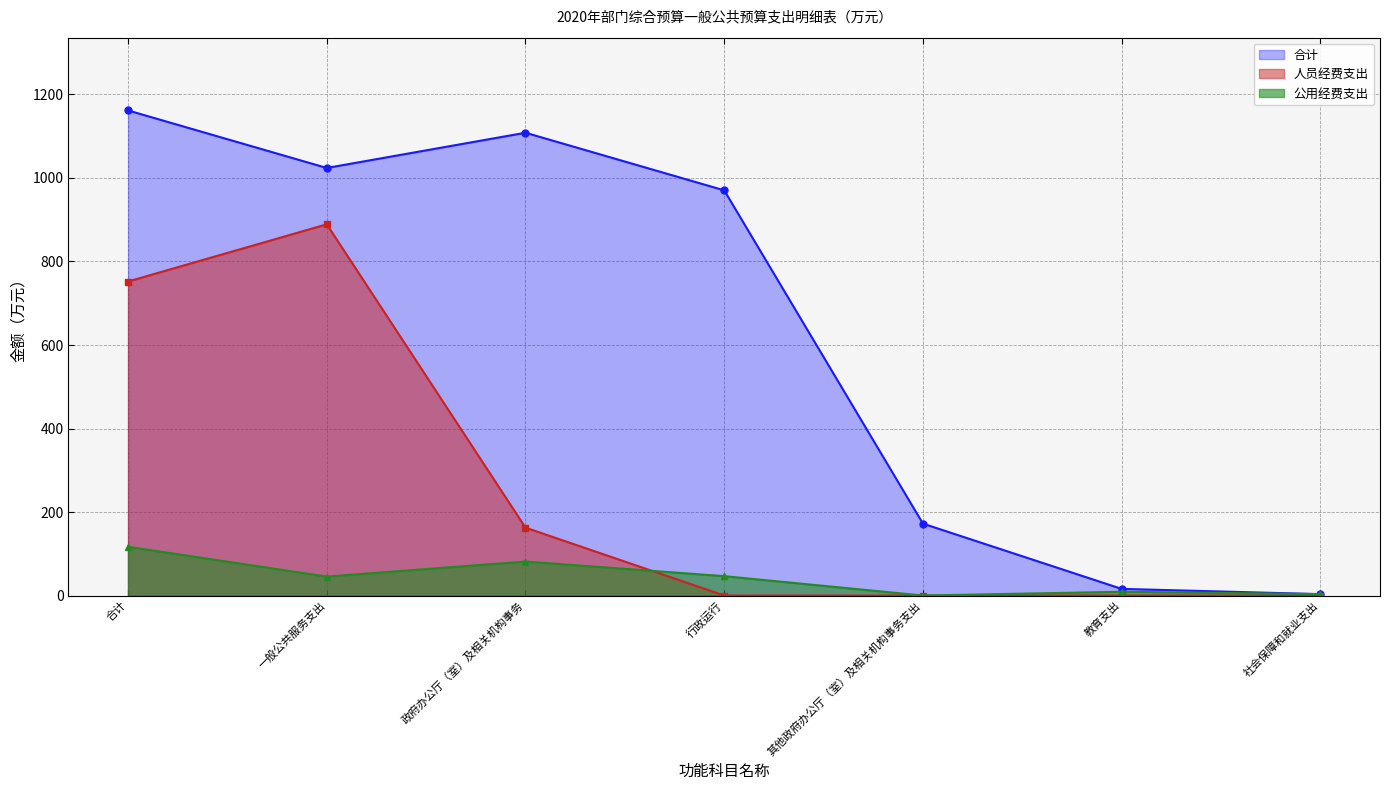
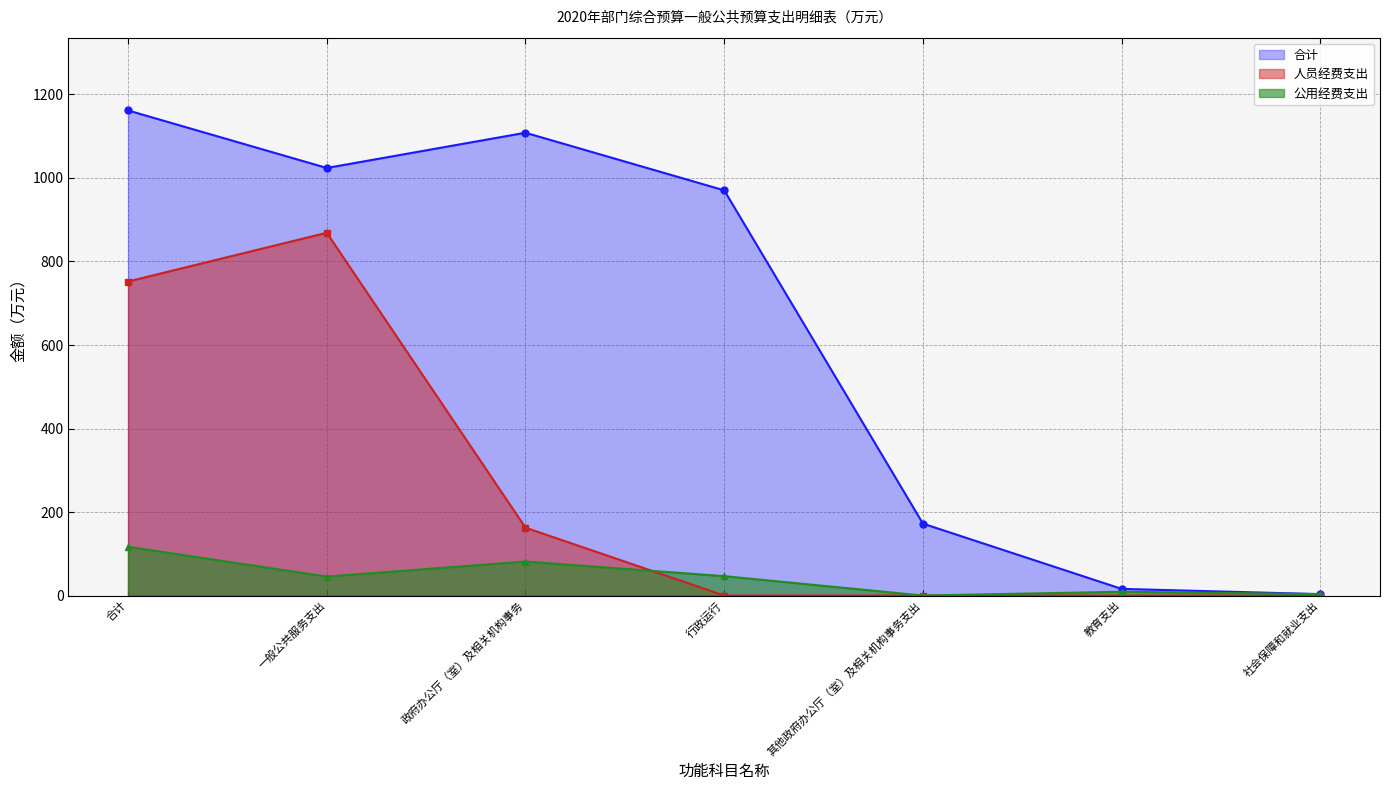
  {
    "合计": {
      "合计": 1160,
      "一般公共服务支出": 1020,
      "政府办公厅（室）及相关机构事务": 1110,
      "行政运行": 970,
      "其他政府办公厅（室）及相关机构事务支出": 170,
      "教育支出": 20
    },
    "人员经费支出": {
      "合计": 750,
-     "一般公共服务支出": 890,
+     "一般公共服务支出": 870,
      "政府办公厅（室）及相关机构事务": 160,
      "行政运行": 0,
      "教育支出": 0
    },
    "公用经费支出": {
      "合计": 120,
      "一般公共服务支出": 50,
      "政府办公厅（室）及相关机构事务": 80,
      "行政运行": 50,
      "教育支出": 10
    }
  }
